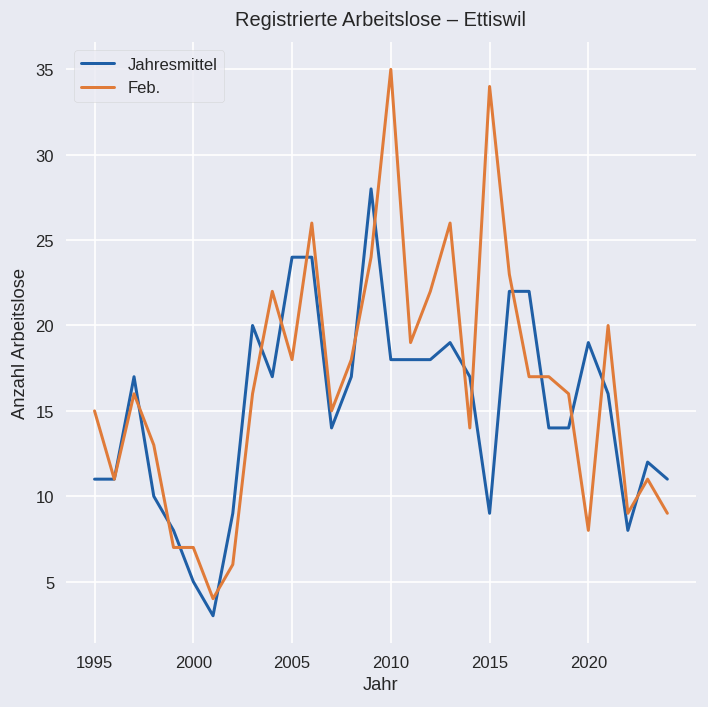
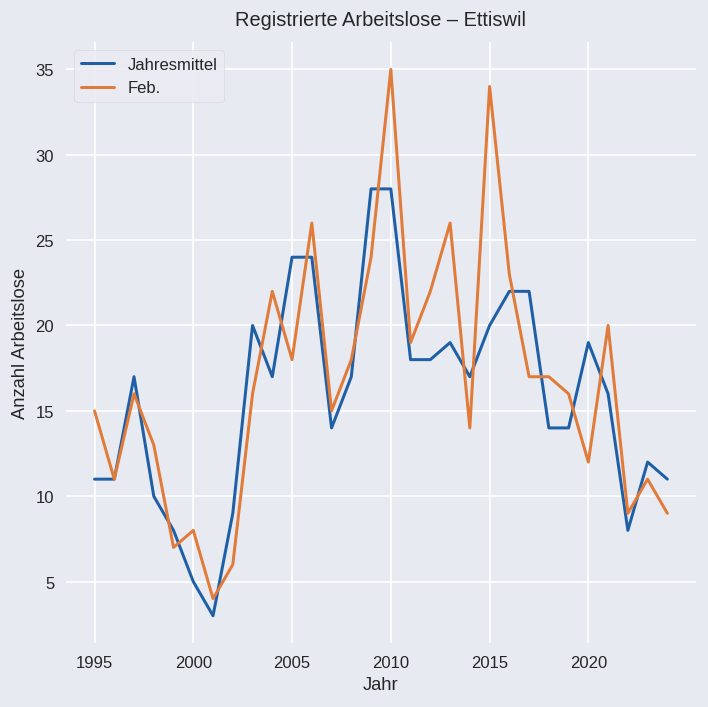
  {
    "Jahresmittel": {
      "1995": 11,
      "2000": 5,
      "2005": 24,
-     "2010": 18,
-     "2015": 9,
+     "2010": 28,
+     "2015": 20,
      "2020": 19
    },
    "Feb.": {
      "1995": 15,
-     "2000": 7,
+     "2000": 8,
      "2005": 18,
      "2010": 35,
      "2015": 34,
-     "2020": 8
+     "2020": 12
    }
  }
